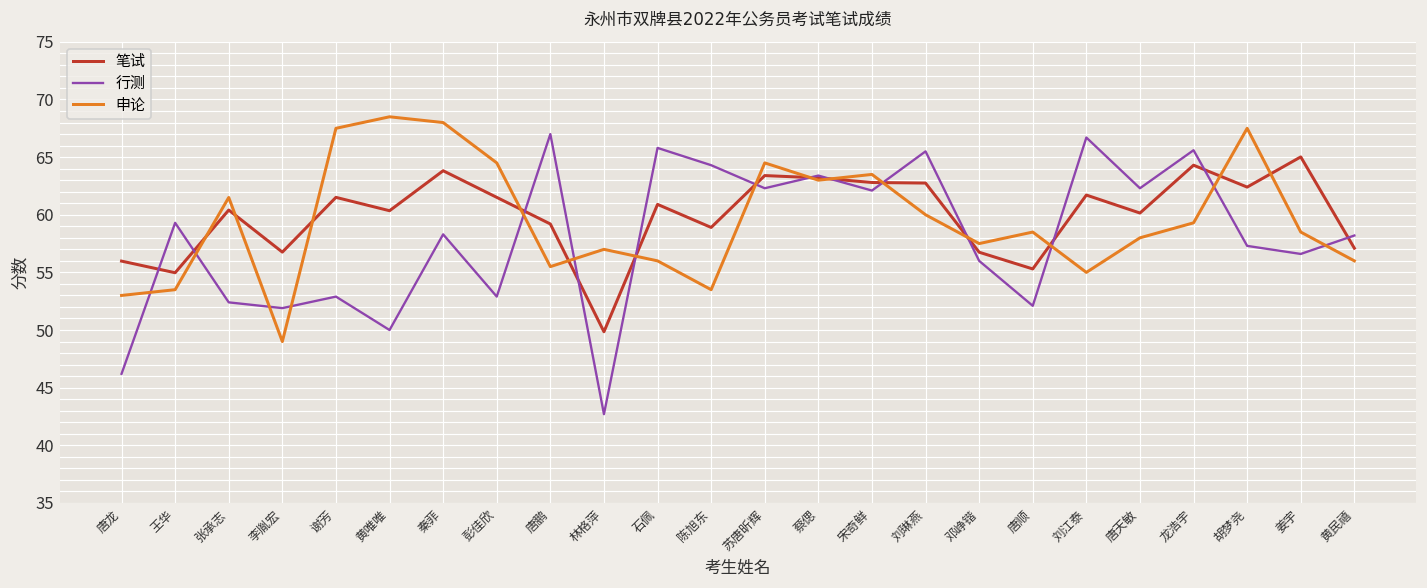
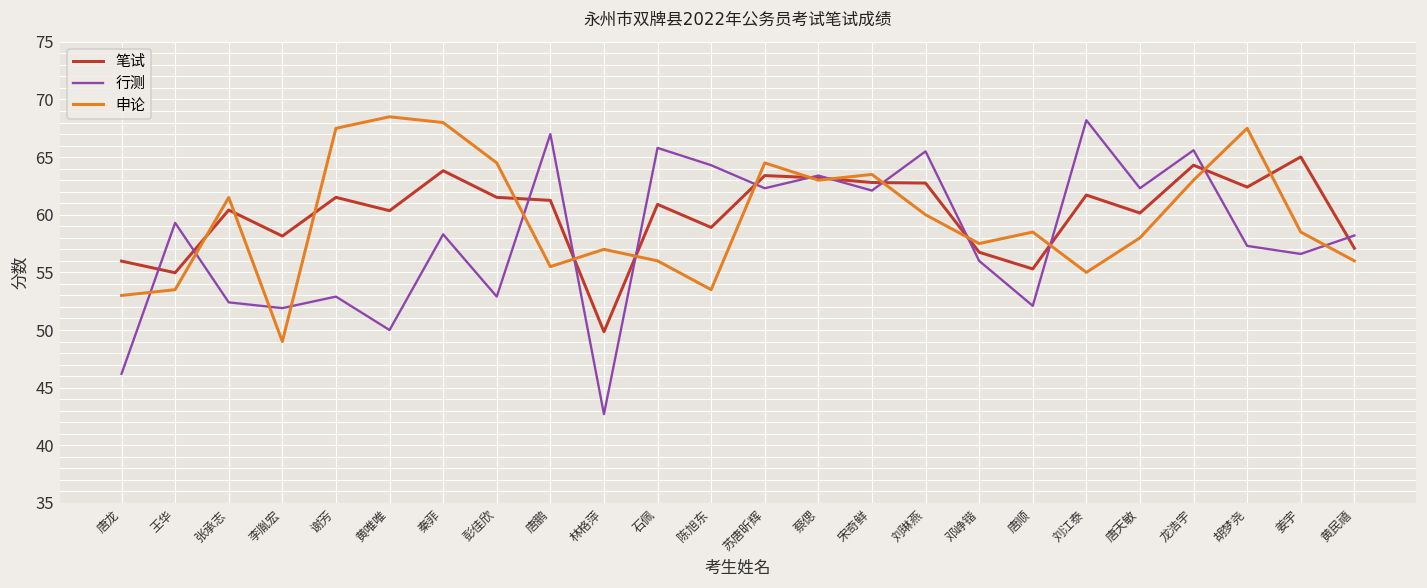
  {
    "笔试": {
      "唐龙": 56,
      "王华": 55,
      "张承志": 60,
-     "李胤宏": 57,
+     "李胤宏": 58,
      "谢芳": 62,
      "黄唯唯": 60,
      "秦菲": 64,
      "彭佳欣": 62,
-     "唐鹏": 59,
+     "唐鹏": 61,
      "林格萍": 50,
      "石佩": 61,
      "陈旭东": 59,
      "苏唐昕辉": 63,
      "宋奇鲜": 63,
      "刘琳燕": 63,
      "邓峥锴": 57,
      "唐顺": 55,
      "刘江泰": 62,
      "唐天敏": 60,
      "龙浩宇": 64,
      "胡梦尧": 62,
      "姜宇": 65,
      "黄民禧": 57
    },
    "行测": {
      "唐龙": 46,
      "王华": 59,
      "张承志": 52,
      "李胤宏": 52,
      "谢芳": 53,
      "黄唯唯": 50,
      "秦菲": 58,
      "彭佳欣": 53,
      "唐鹏": 67,
      "林格萍": 43,
      "石佩": 66,
      "陈旭东": 64,
      "苏唐昕辉": 62,
      "宋奇鲜": 62,
      "刘琳燕": 66,
      "邓峥锴": 56,
      "唐顺": 52,
-     "刘江泰": 67,
+     "刘江泰": 68,
      "唐天敏": 62,
      "龙浩宇": 66,
      "胡梦尧": 57,
      "姜宇": 57,
      "黄民禧": 58
    },
    "申论": {
      "唐龙": 53,
      "王华": 54,
      "张承志": 62,
      "李胤宏": 49,
      "谢芳": 68,
      "黄唯唯": 69,
      "秦菲": 68,
      "彭佳欣": 65,
      "唐鹏": 56,
      "林格萍": 57,
      "石佩": 56,
      "陈旭东": 54,
      "苏唐昕辉": 65,
      "宋奇鲜": 64,
      "刘琳燕": 60,
      "邓峥锴": 58,
      "唐顺": 59,
      "刘江泰": 55,
      "唐天敏": 58,
-     "龙浩宇": 59,
+     "龙浩宇": 63,
      "胡梦尧": 68,
      "姜宇": 59,
      "黄民禧": 56
    }
  }
